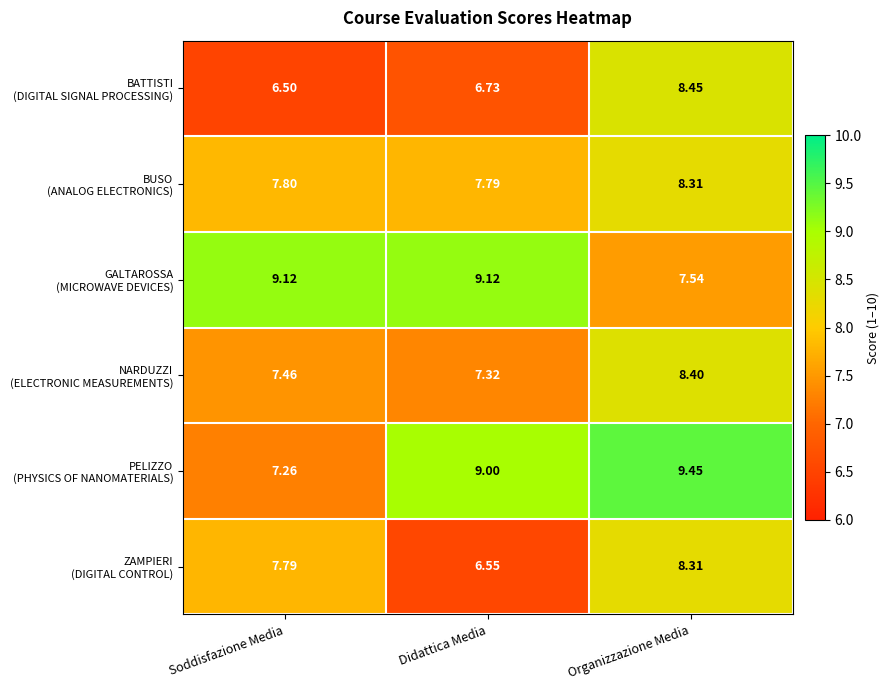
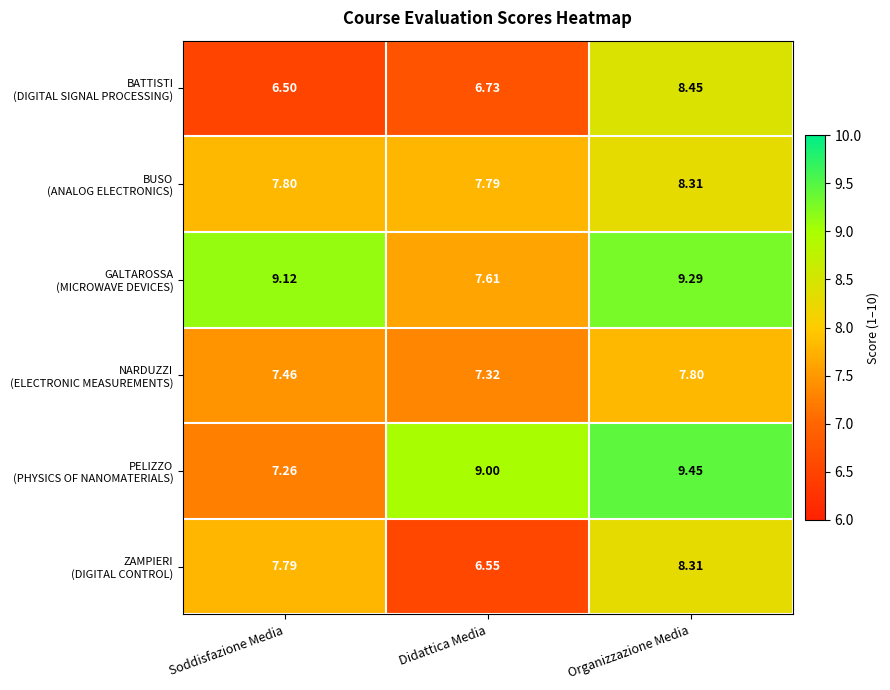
  {
    "BATTISTI (DIGITAL SIGNAL PROCESSING)": {
      "Soddisfazione Media": 6.50,
      "Didattica Media": 6.73,
      "Organizzazione Media": 8.45
    },
    "BUSO (ANALOG ELECTRONICS)": {
      "Soddisfazione Media": 7.80,
      "Didattica Media": 7.79,
      "Organizzazione Media": 8.31
    },
    "GALTAROSSA (MICROWAVE DEVICES)": {
      "Soddisfazione Media": 9.12,
-     "Didattica Media": 9.12,
-     "Organizzazione Media": 7.54
+     "Didattica Media": 7.61,
+     "Organizzazione Media": 9.29
    },
    "NARDUZZI (ELECTRONIC MEASUREMENTS)": {
      "Soddisfazione Media": 7.46,
      "Didattica Media": 7.32,
-     "Organizzazione Media": 8.40
+     "Organizzazione Media": 7.80
    },
    "PELIZZO (PHYSICS OF NANOMATERIALS)": {
      "Soddisfazione Media": 7.26,
      "Didattica Media": 9.00,
      "Organizzazione Media": 9.45
    },
    "ZAMPIERI (DIGITAL CONTROL)": {
      "Soddisfazione Media": 7.79,
      "Didattica Media": 6.55,
      "Organizzazione Media": 8.31
    }
  }
